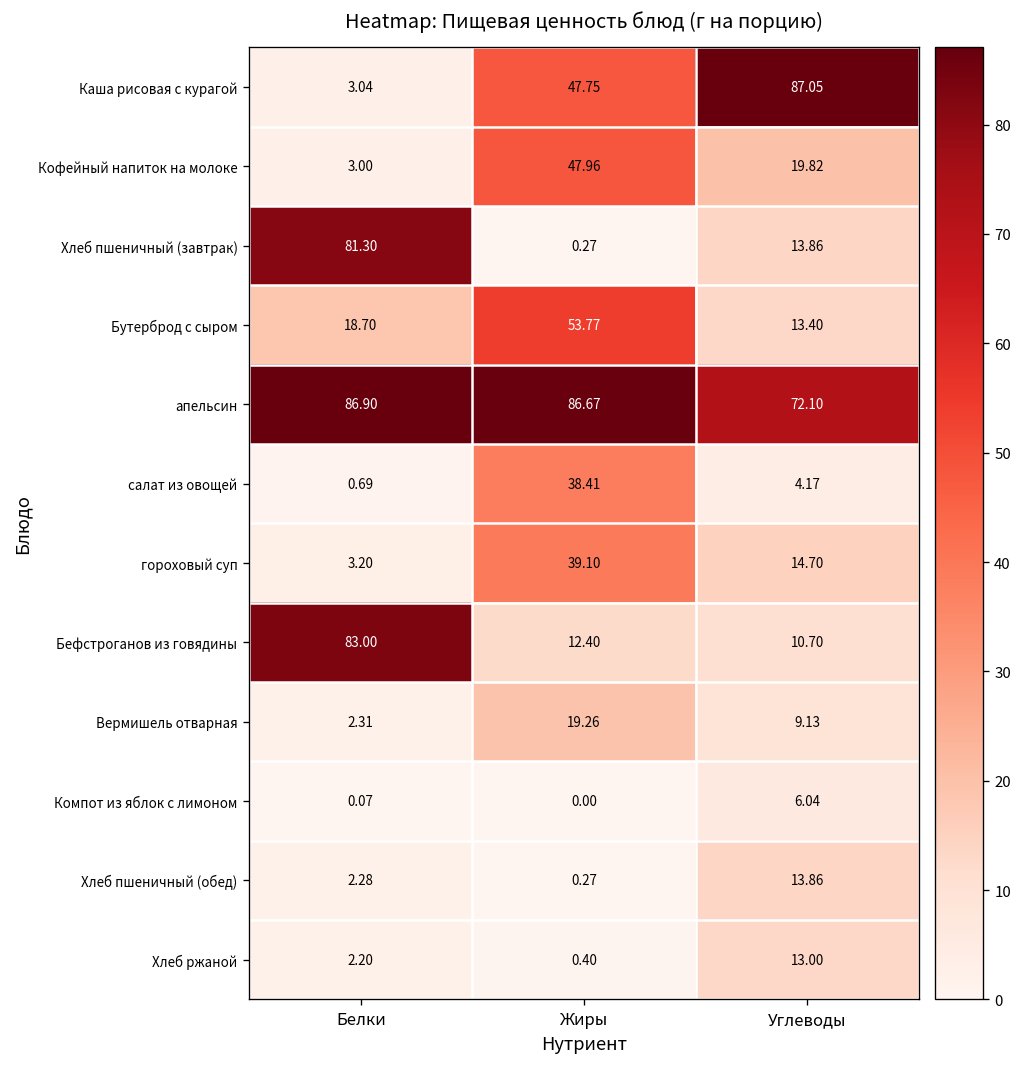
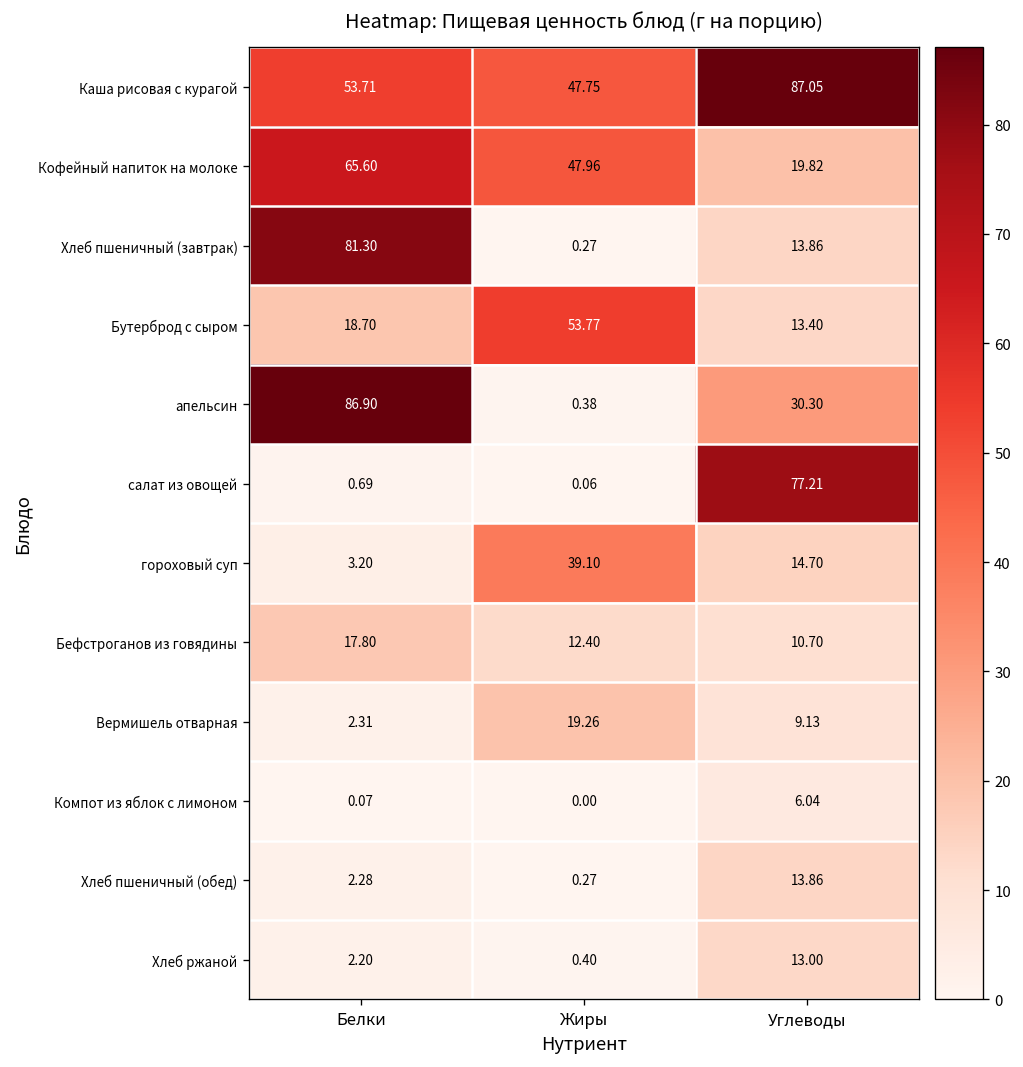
  {
    "Каша рисовая с курагой": {
-     "Белки": 3.04,
+     "Белки": 53.71,
      "Жиры": 47.75,
      "Углеводы": 87.05
    },
    "Кофейный напиток на молоке": {
-     "Белки": 3.00,
+     "Белки": 65.60,
      "Жиры": 47.96,
      "Углеводы": 19.82
    },
    "Хлеб пшеничный (завтрак)": {
      "Белки": 81.30,
      "Жиры": 0.27,
      "Углеводы": 13.86
    },
    "Бутерброд с сыром": {
      "Белки": 18.70,
      "Жиры": 53.77,
      "Углеводы": 13.40
    },
    "апельсин": {
      "Белки": 86.90,
-     "Жиры": 86.67,
-     "Углеводы": 72.10
+     "Жиры": 0.38,
+     "Углеводы": 30.30
    },
    "салат из овощей": {
      "Белки": 0.69,
-     "Жиры": 38.41,
-     "Углеводы": 4.17
+     "Жиры": 0.06,
+     "Углеводы": 77.21
    },
    "гороховый суп": {
      "Белки": 3.20,
      "Жиры": 39.10,
      "Углеводы": 14.70
    },
    "Бефстроганов из говядины": {
-     "Белки": 83.00,
+     "Белки": 17.80,
      "Жиры": 12.40,
      "Углеводы": 10.70
    },
    "Вермишель отварная": {
      "Белки": 2.31,
      "Жиры": 19.26,
      "Углеводы": 9.13
    },
    "Компот из яблок с лимоном": {
      "Белки": 0.07,
      "Жиры": 0.00,
      "Углеводы": 6.04
    },
    "Хлеб пшеничный (обед)": {
      "Белки": 2.28,
      "Жиры": 0.27,
      "Углеводы": 13.86
    },
    "Хлеб ржаной": {
      "Белки": 2.20,
      "Жиры": 0.40,
      "Углеводы": 13.00
    }
  }
